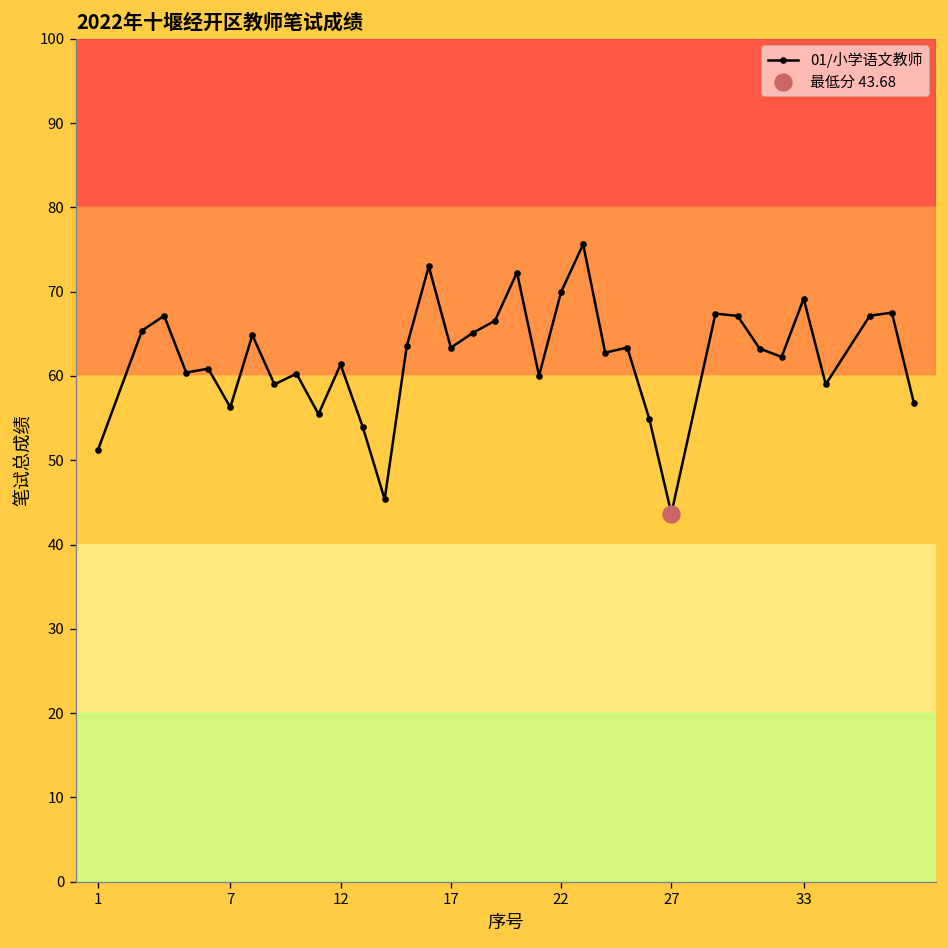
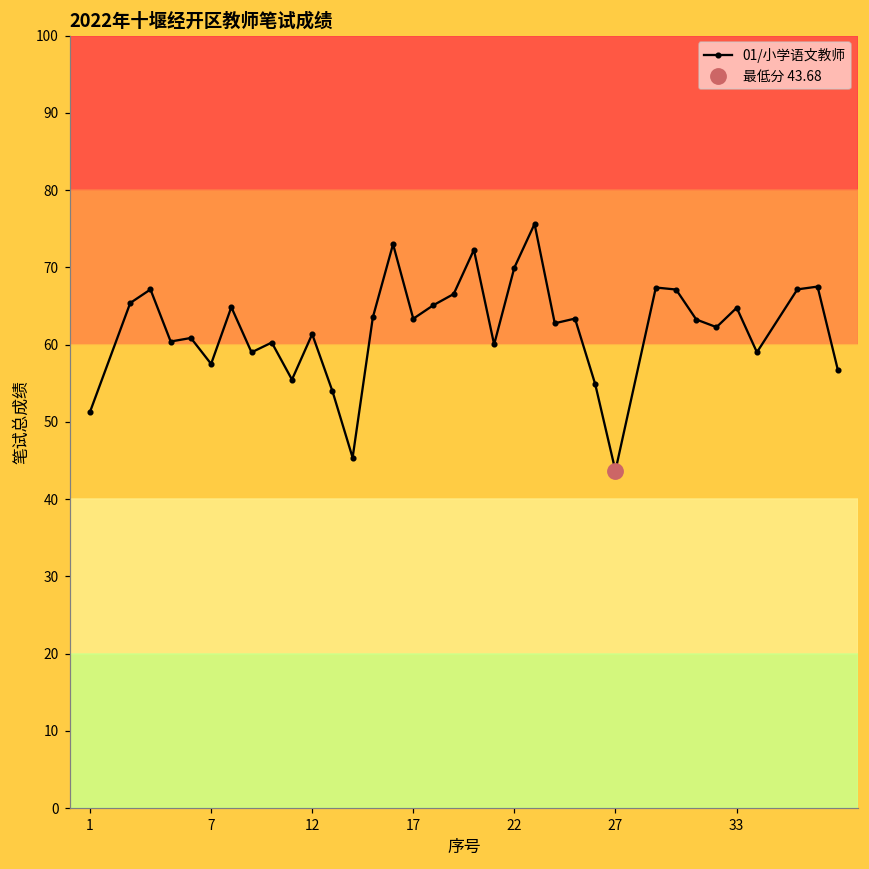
  {
    "01/小学语文教师": {
      "1": 51,
-     "7": 56,
+     "7": 58,
      "12": 61,
      "17": 63,
      "22": 70,
-     "33": 69
+     "33": 65
    }
  }
